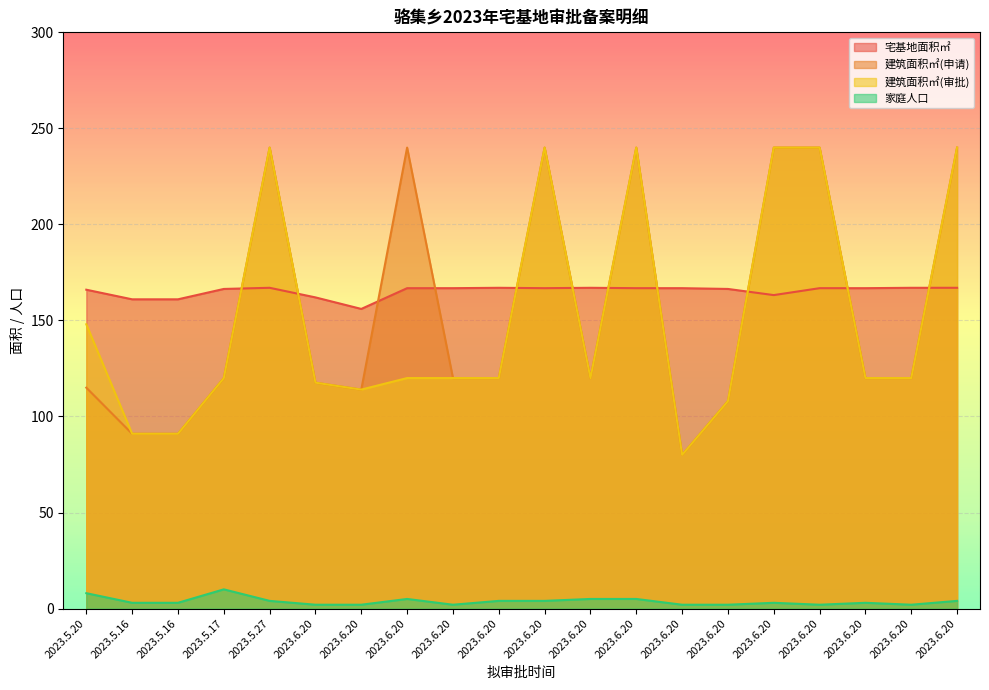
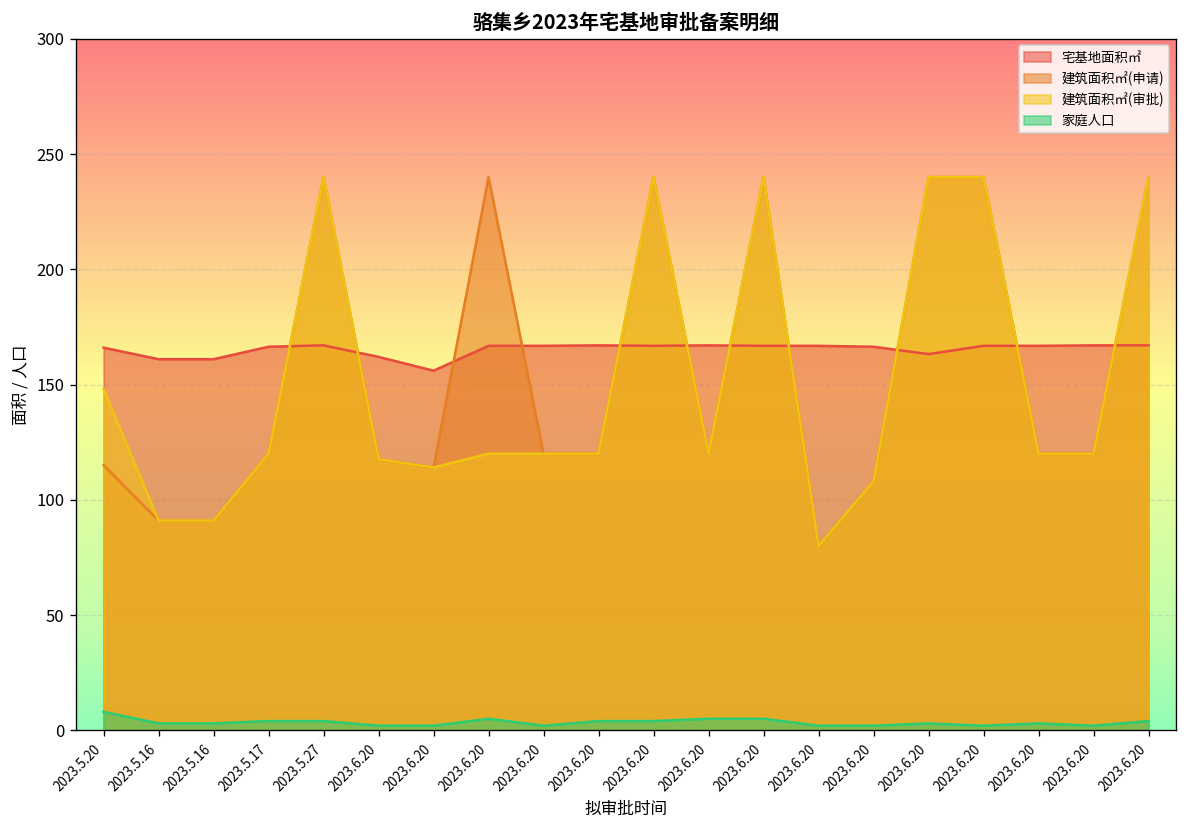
  {
    "建筑面积㎡(审批)": {
      "2023.5.20": 148
    },
    "家庭人口": {
      "2023.5.20": 8,
-     "2023.5.17": 10,
+     "2023.5.17": 4,
      "2023.5.27": 4
    }
  }
